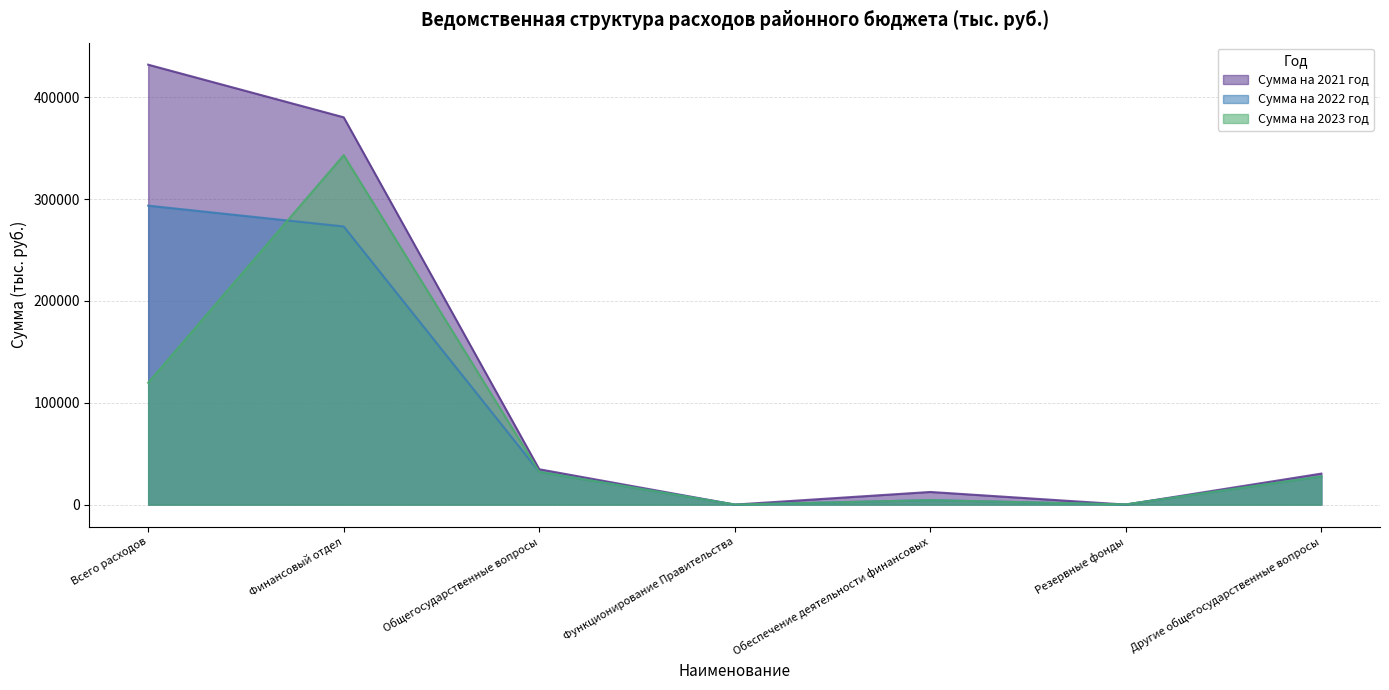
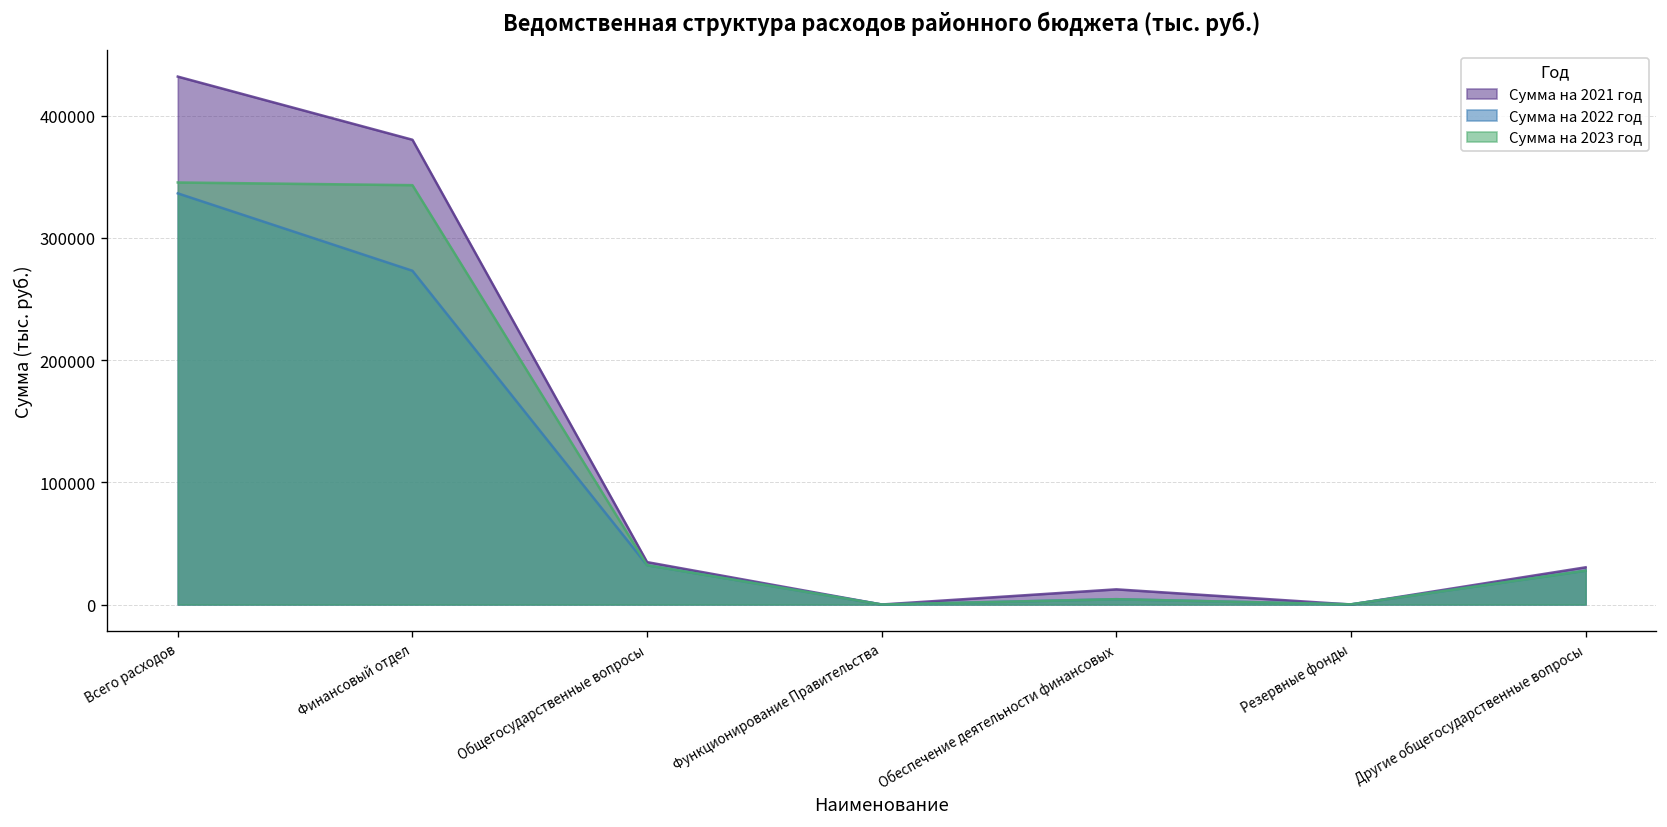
  {
    "Сумма на 2021 год": {
      "Всего расходов": 432000,
      "Финансовый отдел": 380000,
      "Обеспечение деятельности финансовых": 12000,
      "Другие общегосударственные вопросы": 30000
    },
    "Сумма на 2022 год": {
-     "Всего расходов": 294000,
+     "Всего расходов": 336000,
      "Финансовый отдел": 273000
    },
    "Сумма на 2023 год": {
-     "Всего расходов": 120000,
+     "Всего расходов": 345000,
      "Финансовый отдел": 343000
    }
  }
